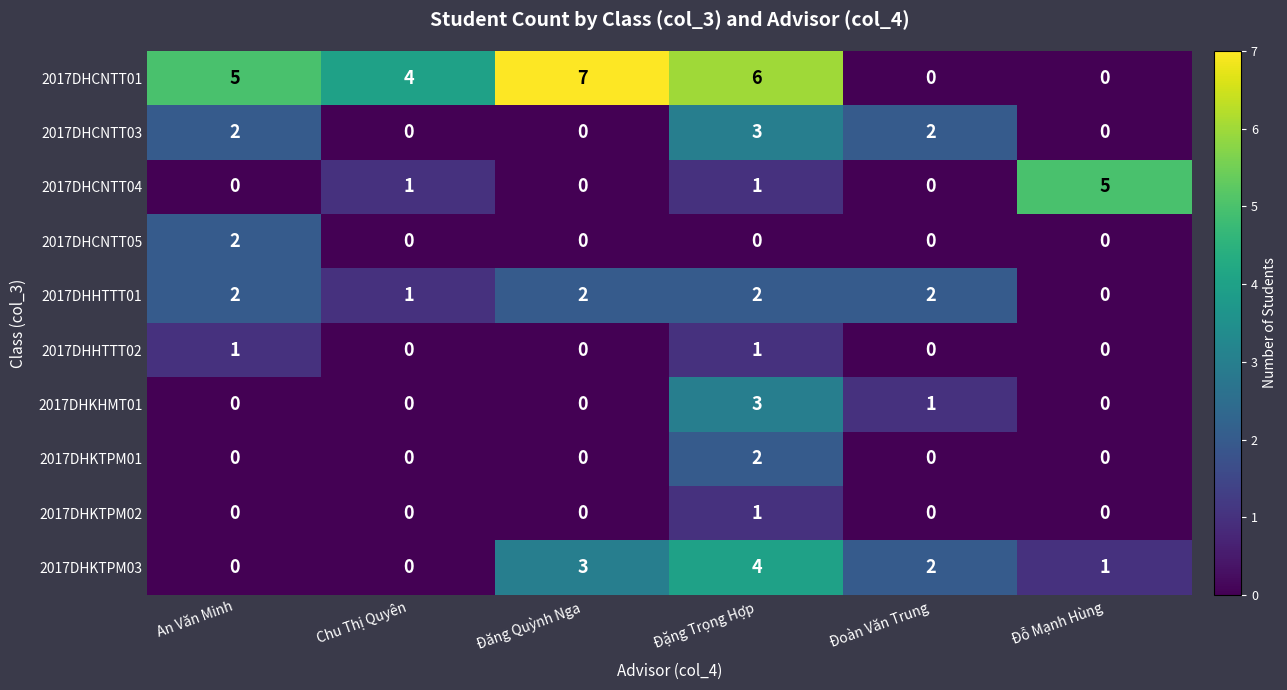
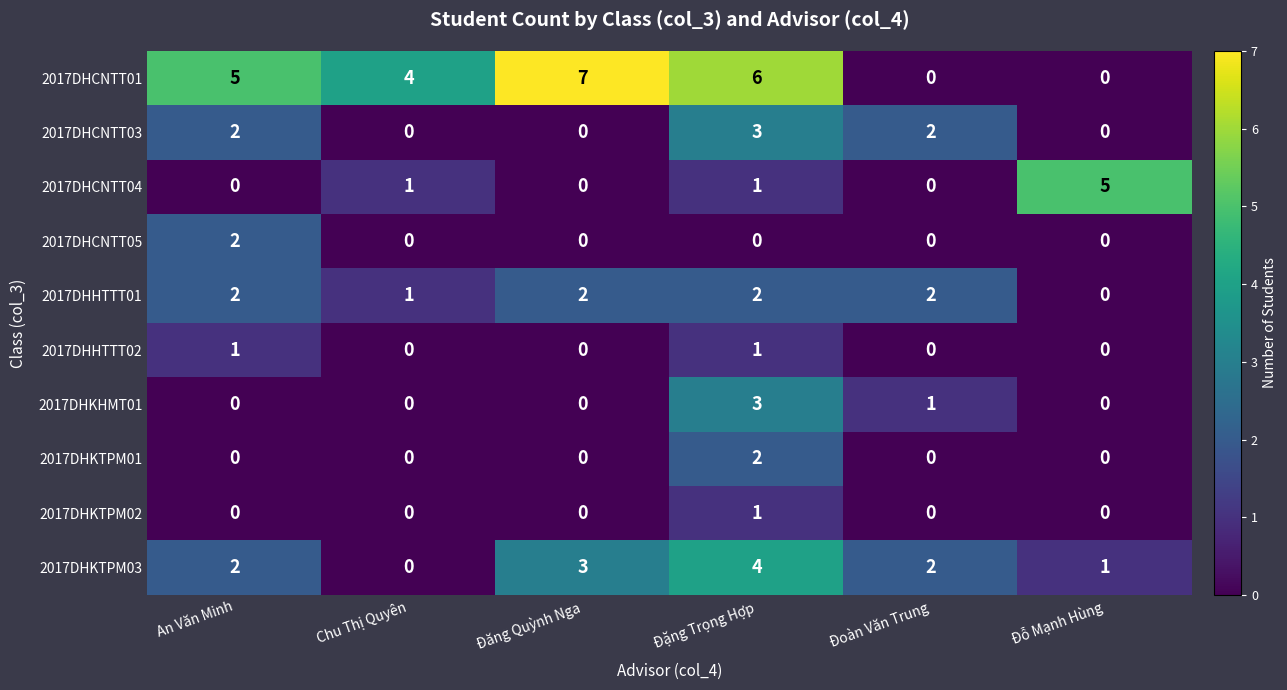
  {
    "2017DHCNTT01": {
      "An Văn Minh": 5,
      "Chu Thị Quyên": 4,
      "Đăng Quỳnh Nga": 7,
      "Đặng Trọng Hợp": 6,
      "Đoàn Văn Trung": 0,
      "Đỗ Mạnh Hùng": 0
    },
    "2017DHCNTT03": {
      "An Văn Minh": 2,
      "Chu Thị Quyên": 0,
      "Đăng Quỳnh Nga": 0,
      "Đặng Trọng Hợp": 3,
      "Đoàn Văn Trung": 2,
      "Đỗ Mạnh Hùng": 0
    },
    "2017DHCNTT04": {
      "An Văn Minh": 0,
      "Chu Thị Quyên": 1,
      "Đăng Quỳnh Nga": 0,
      "Đặng Trọng Hợp": 1,
      "Đoàn Văn Trung": 0,
      "Đỗ Mạnh Hùng": 5
    },
    "2017DHCNTT05": {
      "An Văn Minh": 2,
      "Chu Thị Quyên": 0,
      "Đăng Quỳnh Nga": 0,
      "Đặng Trọng Hợp": 0,
      "Đoàn Văn Trung": 0,
      "Đỗ Mạnh Hùng": 0
    },
    "2017DHHTTT01": {
      "An Văn Minh": 2,
      "Chu Thị Quyên": 1,
      "Đăng Quỳnh Nga": 2,
      "Đặng Trọng Hợp": 2,
      "Đoàn Văn Trung": 2,
      "Đỗ Mạnh Hùng": 0
    },
    "2017DHHTTT02": {
      "An Văn Minh": 1,
      "Chu Thị Quyên": 0,
      "Đăng Quỳnh Nga": 0,
      "Đặng Trọng Hợp": 1,
      "Đoàn Văn Trung": 0,
      "Đỗ Mạnh Hùng": 0
    },
    "2017DHKHMT01": {
      "An Văn Minh": 0,
      "Chu Thị Quyên": 0,
      "Đăng Quỳnh Nga": 0,
      "Đặng Trọng Hợp": 3,
      "Đoàn Văn Trung": 1,
      "Đỗ Mạnh Hùng": 0
    },
    "2017DHKTPM01": {
      "An Văn Minh": 0,
      "Chu Thị Quyên": 0,
      "Đăng Quỳnh Nga": 0,
      "Đặng Trọng Hợp": 2,
      "Đoàn Văn Trung": 0,
      "Đỗ Mạnh Hùng": 0
    },
    "2017DHKTPM02": {
      "An Văn Minh": 0,
      "Chu Thị Quyên": 0,
      "Đăng Quỳnh Nga": 0,
      "Đặng Trọng Hợp": 1,
      "Đoàn Văn Trung": 0,
      "Đỗ Mạnh Hùng": 0
    },
    "2017DHKTPM03": {
-     "An Văn Minh": 0,
+     "An Văn Minh": 2,
      "Chu Thị Quyên": 0,
      "Đăng Quỳnh Nga": 3,
      "Đặng Trọng Hợp": 4,
      "Đoàn Văn Trung": 2,
      "Đỗ Mạnh Hùng": 1
    }
  }
